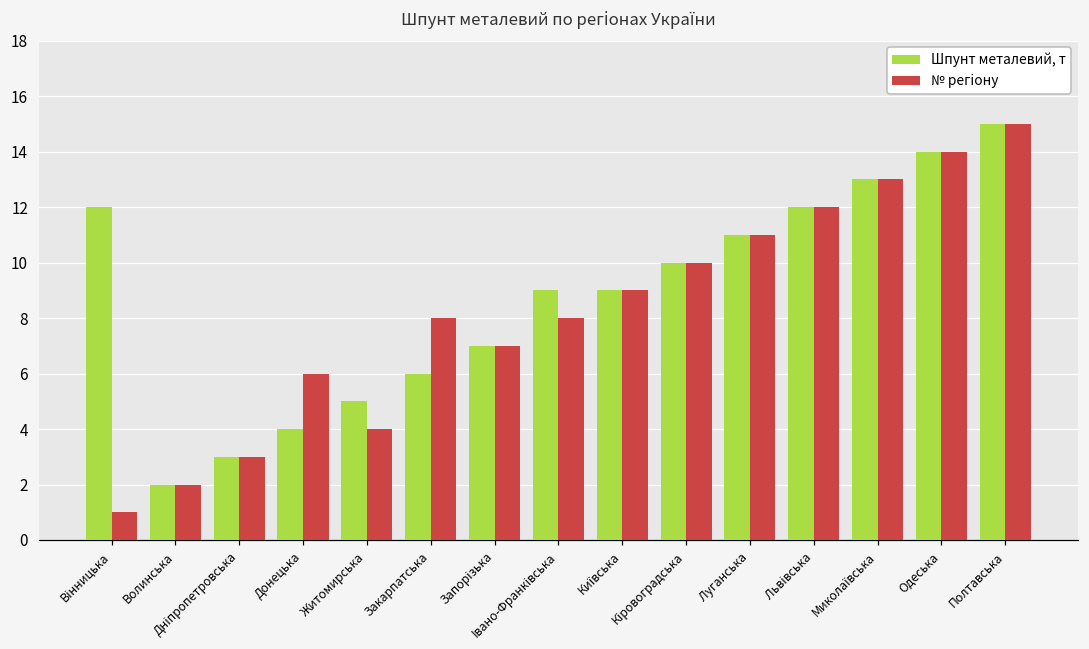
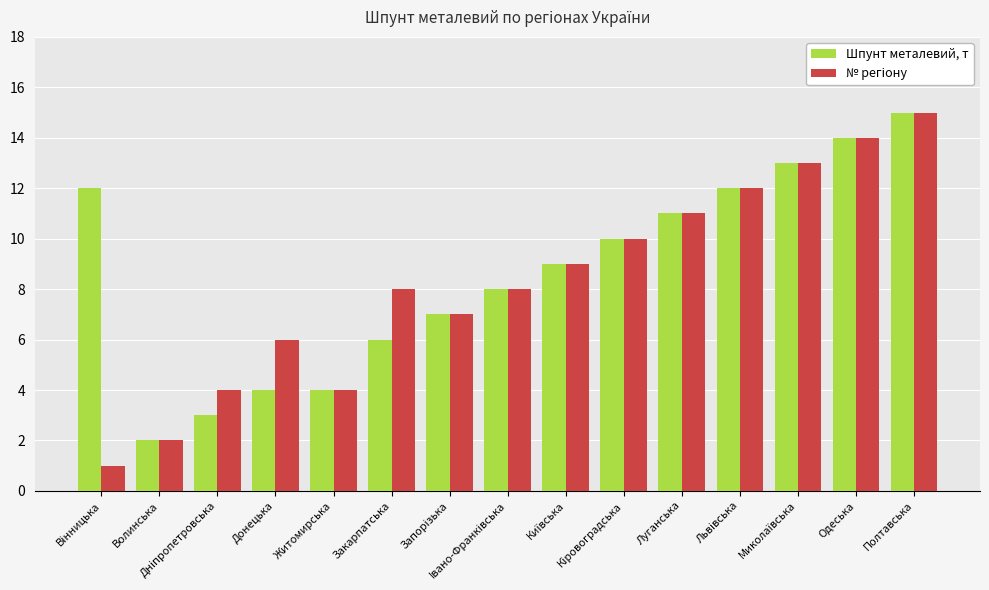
  {
    "Шпунт металевий, т": {
      "Вінницька": 12,
      "Волинська": 2,
      "Дніпропетровська": 3,
      "Донецька": 4,
-     "Житомирська": 5,
+     "Житомирська": 4,
      "Закарпатська": 6,
      "Запорізька": 7,
-     "Івано-Франківська": 9,
+     "Івано-Франківська": 8,
      "Київська": 9,
      "Кіровоградська": 10,
      "Луганська": 11,
      "Львівська": 12,
      "Миколаївська": 13,
      "Одеська": 14,
      "Полтавська": 15
    },
    "№ регіону": {
      "Вінницька": 1,
      "Волинська": 2,
-     "Дніпропетровська": 3,
+     "Дніпропетровська": 4,
      "Донецька": 6,
      "Житомирська": 4,
      "Закарпатська": 8,
      "Запорізька": 7,
      "Івано-Франківська": 8,
      "Київська": 9,
      "Кіровоградська": 10,
      "Луганська": 11,
      "Львівська": 12,
      "Миколаївська": 13,
      "Одеська": 14,
      "Полтавська": 15
    }
  }
